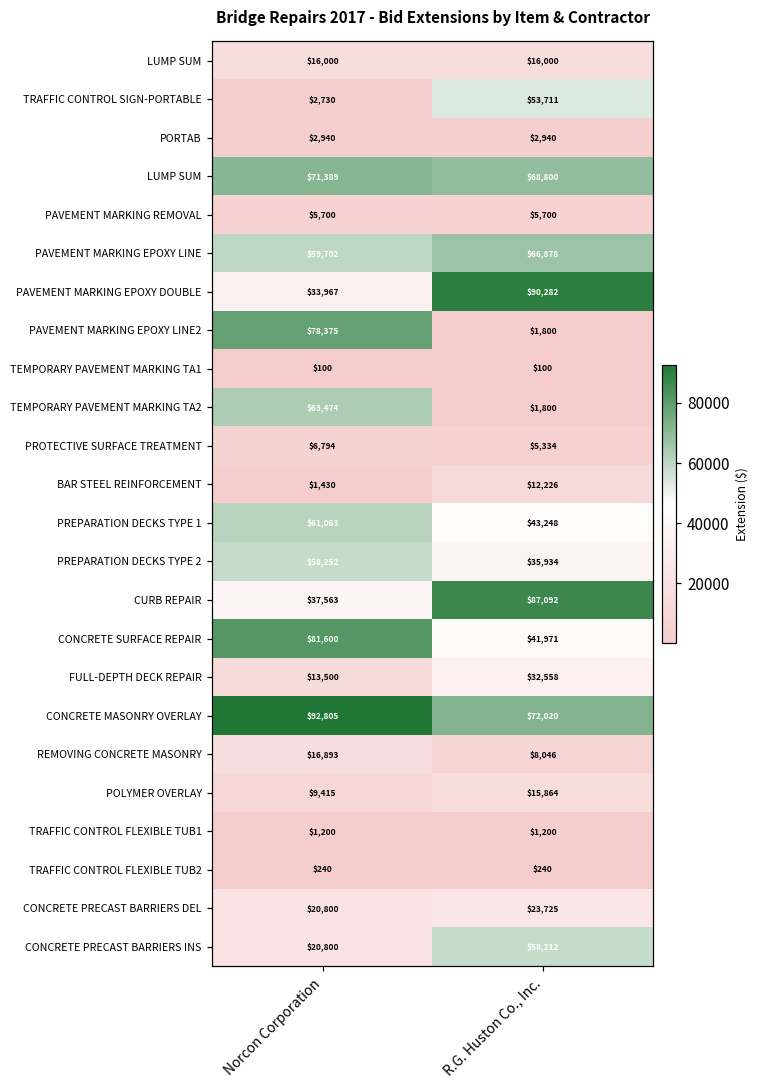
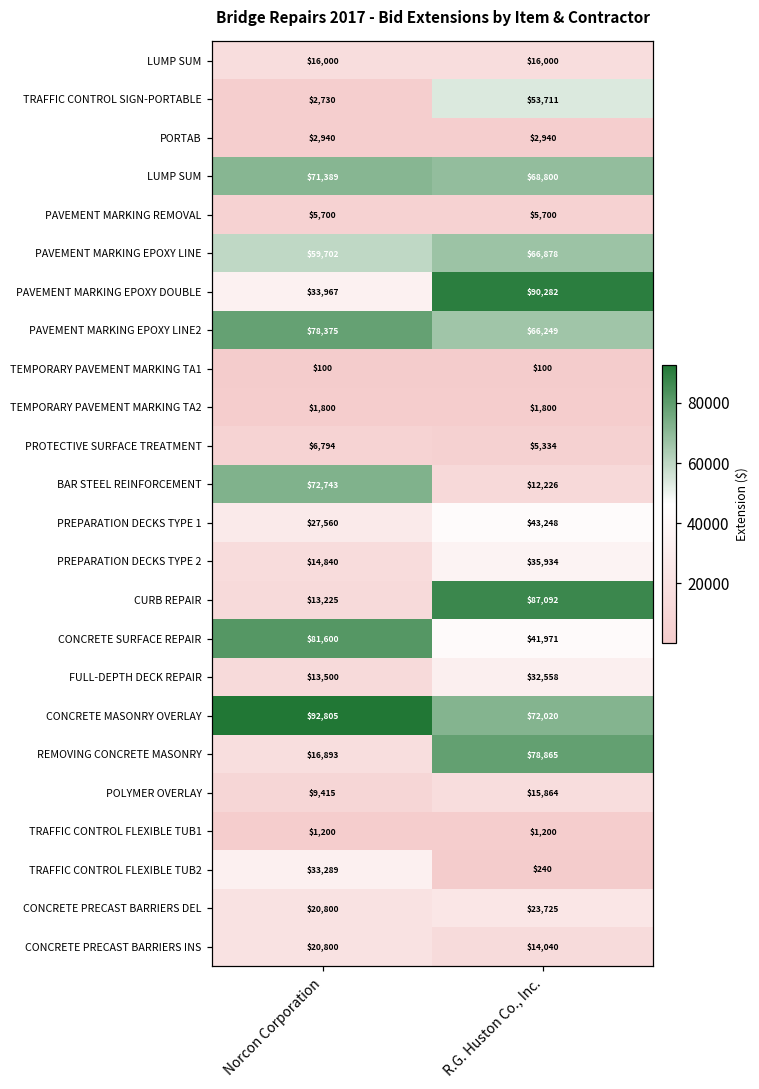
  {
    "TRAFFIC CONTROL SIGN-PORTABLE": {
      "Norcon Corporation": "$2,730",
      "R.G. Huston Co., Inc.": "$53,711"
    },
    "PORTAB": {
      "Norcon Corporation": "$2,940",
      "R.G. Huston Co., Inc.": "$2,940"
    },
    "PAVEMENT MARKING REMOVAL": {
      "Norcon Corporation": "$5,700",
      "R.G. Huston Co., Inc.": "$5,700"
    },
    "PAVEMENT MARKING EPOXY LINE": {
      "Norcon Corporation": "$59,702",
      "R.G. Huston Co., Inc.": "$66,878"
    },
    "PAVEMENT MARKING EPOXY DOUBLE": {
      "Norcon Corporation": "$33,967",
      "R.G. Huston Co., Inc.": "$90,282"
    },
    "PAVEMENT MARKING EPOXY LINE2": {
      "Norcon Corporation": "$78,375",
-     "R.G. Huston Co., Inc.": "$1,800"
+     "R.G. Huston Co., Inc.": "$66,249"
    },
    "TEMPORARY PAVEMENT MARKING TA1": {
      "Norcon Corporation": "$100",
      "R.G. Huston Co., Inc.": "$100"
    },
    "TEMPORARY PAVEMENT MARKING TA2": {
-     "Norcon Corporation": "$63,474",
+     "Norcon Corporation": "$1,800",
      "R.G. Huston Co., Inc.": "$1,800"
    },
    "PROTECTIVE SURFACE TREATMENT": {
      "Norcon Corporation": "$6,794",
      "R.G. Huston Co., Inc.": "$5,334"
    },
    "BAR STEEL REINFORCEMENT": {
-     "Norcon Corporation": "$1,430",
+     "Norcon Corporation": "$72,743",
      "R.G. Huston Co., Inc.": "$12,226"
    },
    "PREPARATION DECKS TYPE 1": {
-     "Norcon Corporation": "$61,063",
+     "Norcon Corporation": "$27,560",
      "R.G. Huston Co., Inc.": "$43,248"
    },
    "PREPARATION DECKS TYPE 2": {
-     "Norcon Corporation": "$58,252",
+     "Norcon Corporation": "$14,840",
      "R.G. Huston Co., Inc.": "$35,934"
    },
    "CURB REPAIR": {
-     "Norcon Corporation": "$37,563",
+     "Norcon Corporation": "$13,225",
      "R.G. Huston Co., Inc.": "$87,092"
    },
    "CONCRETE SURFACE REPAIR": {
      "Norcon Corporation": "$81,600",
      "R.G. Huston Co., Inc.": "$41,971"
    },
    "FULL-DEPTH DECK REPAIR": {
      "Norcon Corporation": "$13,500",
      "R.G. Huston Co., Inc.": "$32,558"
    },
    "CONCRETE MASONRY OVERLAY": {
      "Norcon Corporation": "$92,805",
      "R.G. Huston Co., Inc.": "$72,020"
    },
    "REMOVING CONCRETE MASONRY": {
      "Norcon Corporation": "$16,893",
-     "R.G. Huston Co., Inc.": "$8,046"
+     "R.G. Huston Co., Inc.": "$78,865"
    },
    "POLYMER OVERLAY": {
      "Norcon Corporation": "$9,415",
      "R.G. Huston Co., Inc.": "$15,864"
    },
    "TRAFFIC CONTROL FLEXIBLE TUB1": {
      "Norcon Corporation": "$1,200",
      "R.G. Huston Co., Inc.": "$1,200"
    },
    "TRAFFIC CONTROL FLEXIBLE TUB2": {
-     "Norcon Corporation": "$240",
+     "Norcon Corporation": "$33,289",
      "R.G. Huston Co., Inc.": "$240"
    },
    "CONCRETE PRECAST BARRIERS DEL": {
      "Norcon Corporation": "$20,800",
      "R.G. Huston Co., Inc.": "$23,725"
    },
    "CONCRETE PRECAST BARRIERS INS": {
      "Norcon Corporation": "$20,800",
-     "R.G. Huston Co., Inc.": "$58,212"
+     "R.G. Huston Co., Inc.": "$14,040"
    }
  }
